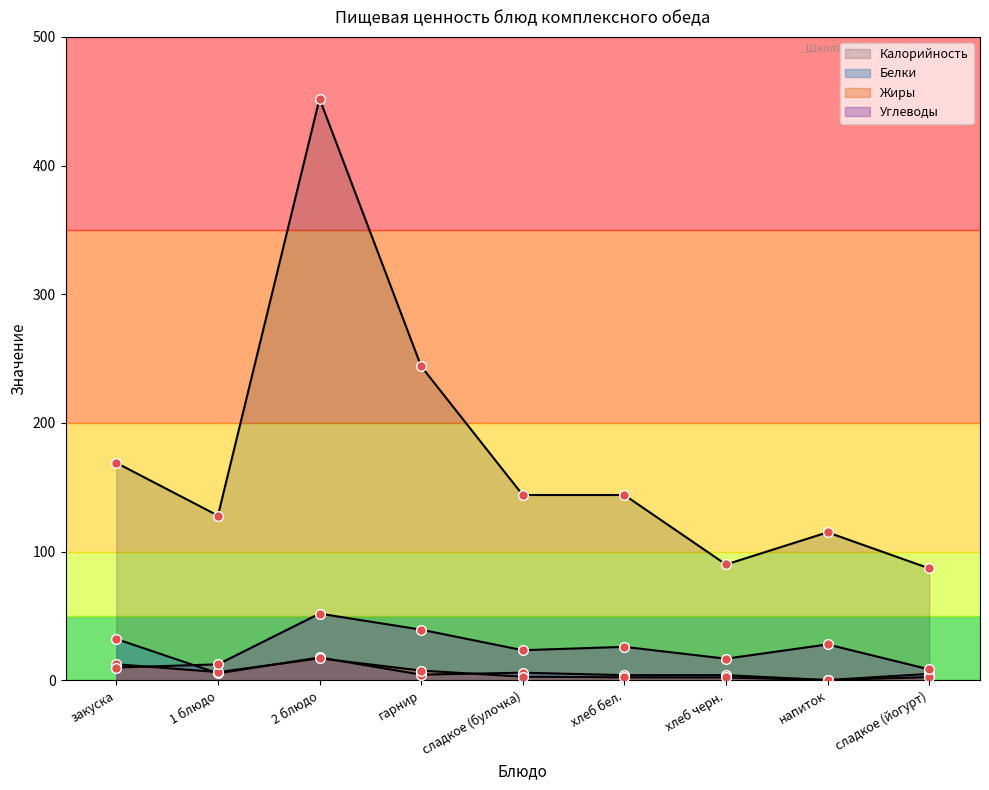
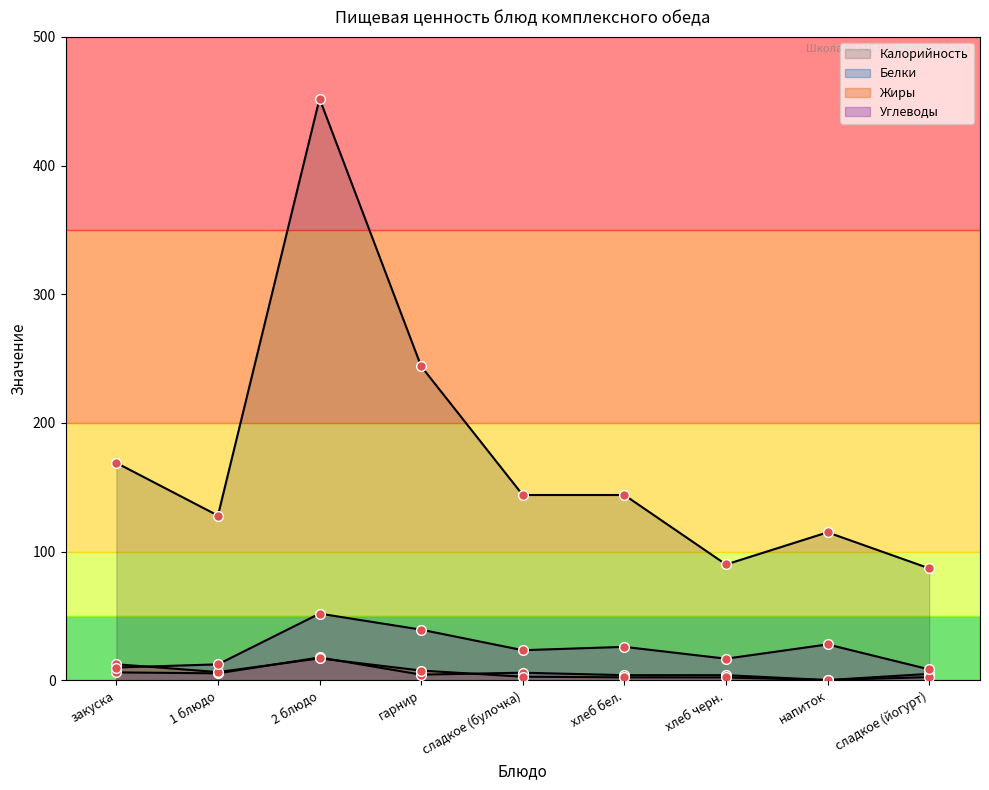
  {
    "Белки": {
-     "закуска": 32
+     "закуска": 6
    }
  }
